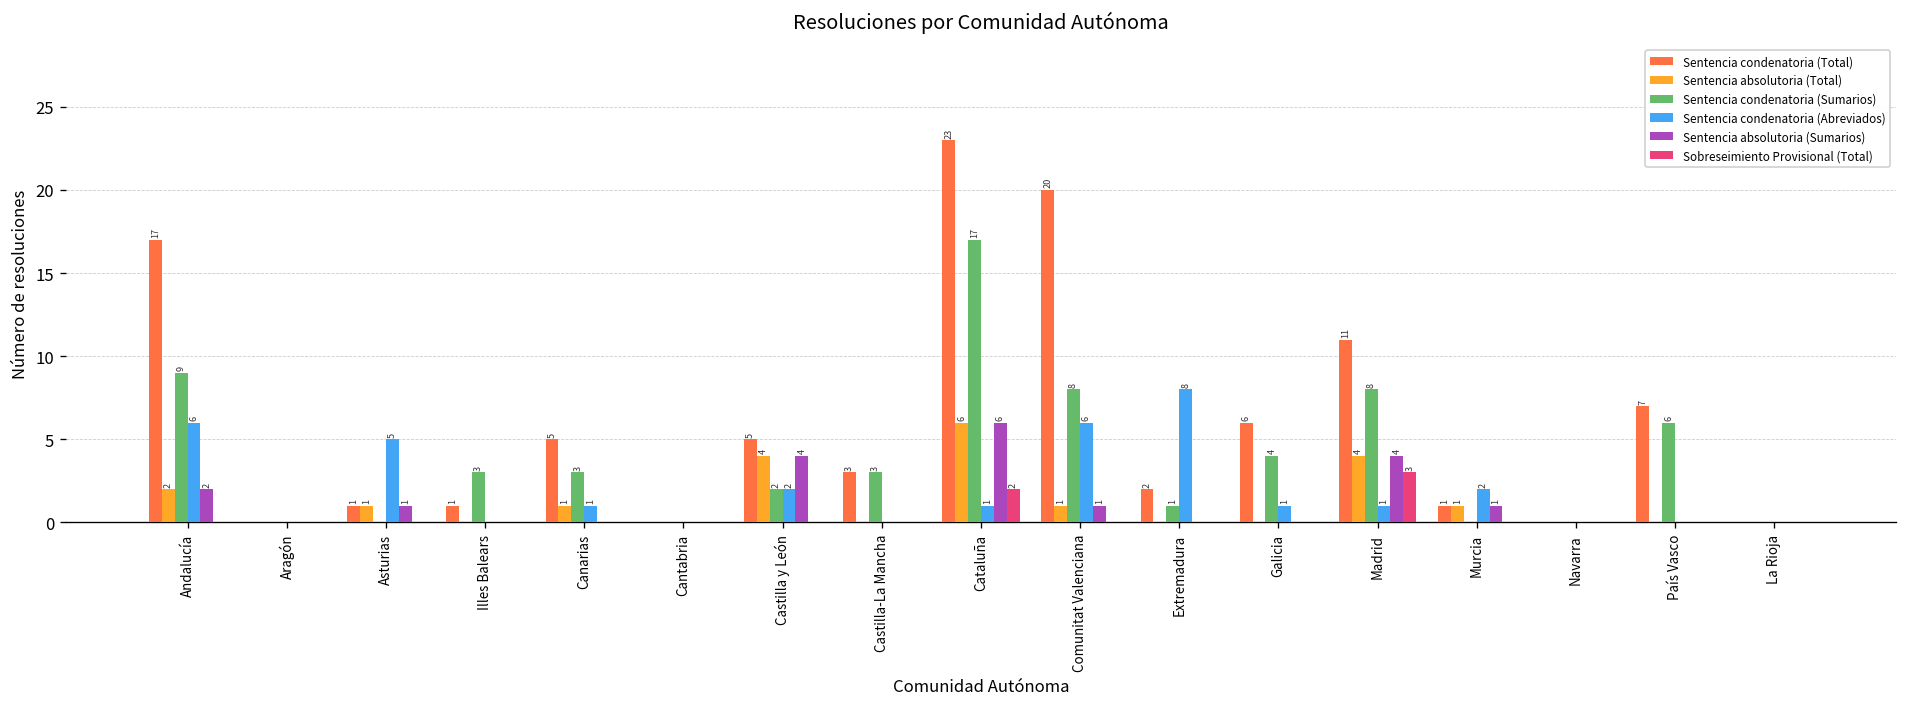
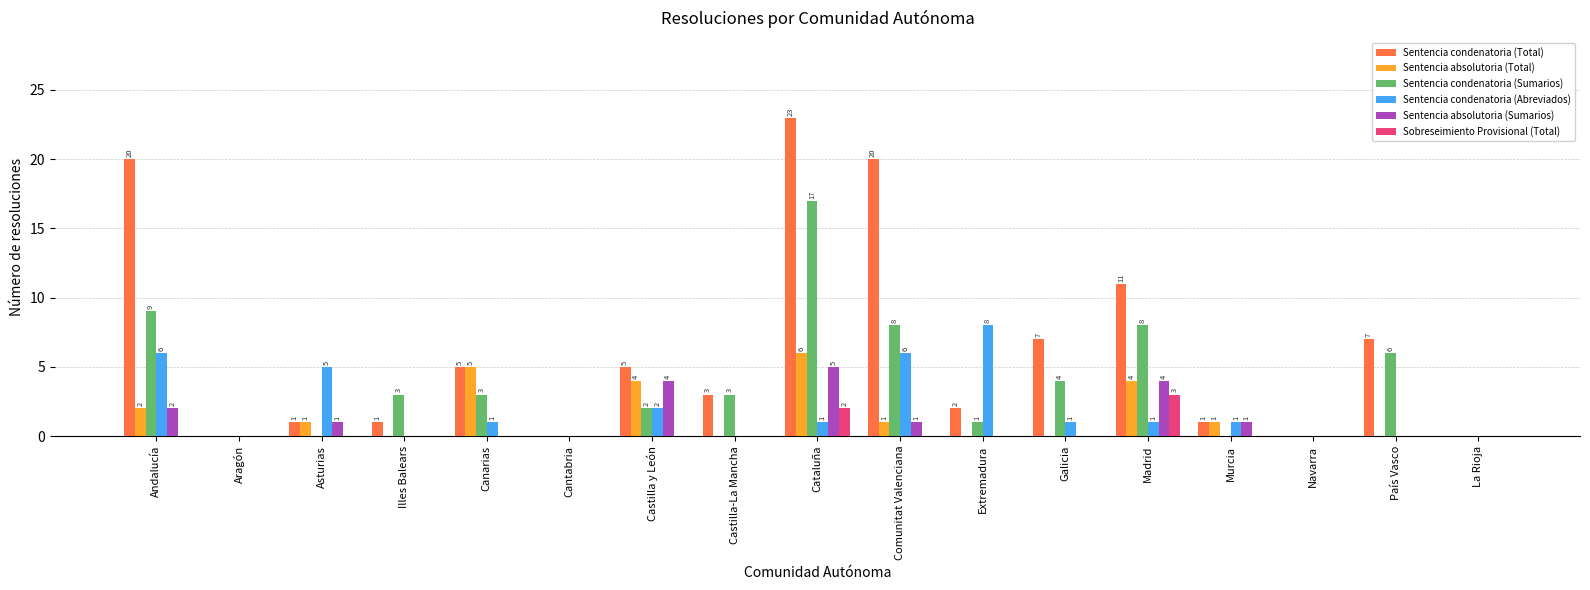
  {
    "Sentencia condenatoria (Total)": {
-     "Andalucía": 17,
+     "Andalucía": 20,
      "Asturias": 1,
      "Illes Balears": 1,
      "Canarias": 5,
      "Castilla y León": 5,
      "Castilla-La Mancha": 3,
      "Cataluña": 23,
      "Comunitat Valenciana": 20,
      "Extremadura": 2,
-     "Galicia": 6,
+     "Galicia": 7,
      "Madrid": 11,
      "Murcia": 1,
      "País Vasco": 7
    },
    "Sentencia absolutoria (Total)": {
      "Andalucía": 2,
      "Asturias": 1,
-     "Canarias": 1,
+     "Canarias": 5,
      "Castilla y León": 4,
      "Cataluña": 6,
      "Comunitat Valenciana": 1,
      "Madrid": 4,
      "Murcia": 1
    },
    "Sentencia condenatoria (Sumarios)": {
      "Andalucía": 9,
      "Illes Balears": 3,
      "Canarias": 3,
      "Castilla y León": 2,
      "Castilla-La Mancha": 3,
      "Cataluña": 17,
      "Comunitat Valenciana": 8,
      "Extremadura": 1,
      "Galicia": 4,
      "Madrid": 8,
      "País Vasco": 6
    },
    "Sentencia condenatoria (Abreviados)": {
      "Andalucía": 6,
      "Asturias": 5,
      "Canarias": 1,
      "Castilla y León": 2,
      "Cataluña": 1,
      "Comunitat Valenciana": 6,
      "Extremadura": 8,
      "Galicia": 1,
      "Madrid": 1,
-     "Murcia": 2
+     "Murcia": 1
    },
    "Sentencia absolutoria (Sumarios)": {
      "Andalucía": 2,
      "Asturias": 1,
      "Castilla y León": 4,
-     "Cataluña": 6,
+     "Cataluña": 5,
      "Comunitat Valenciana": 1,
      "Madrid": 4,
      "Murcia": 1
    },
    "Sobreseimiento Provisional (Total)": {
      "Cataluña": 2,
      "Madrid": 3
    }
  }
